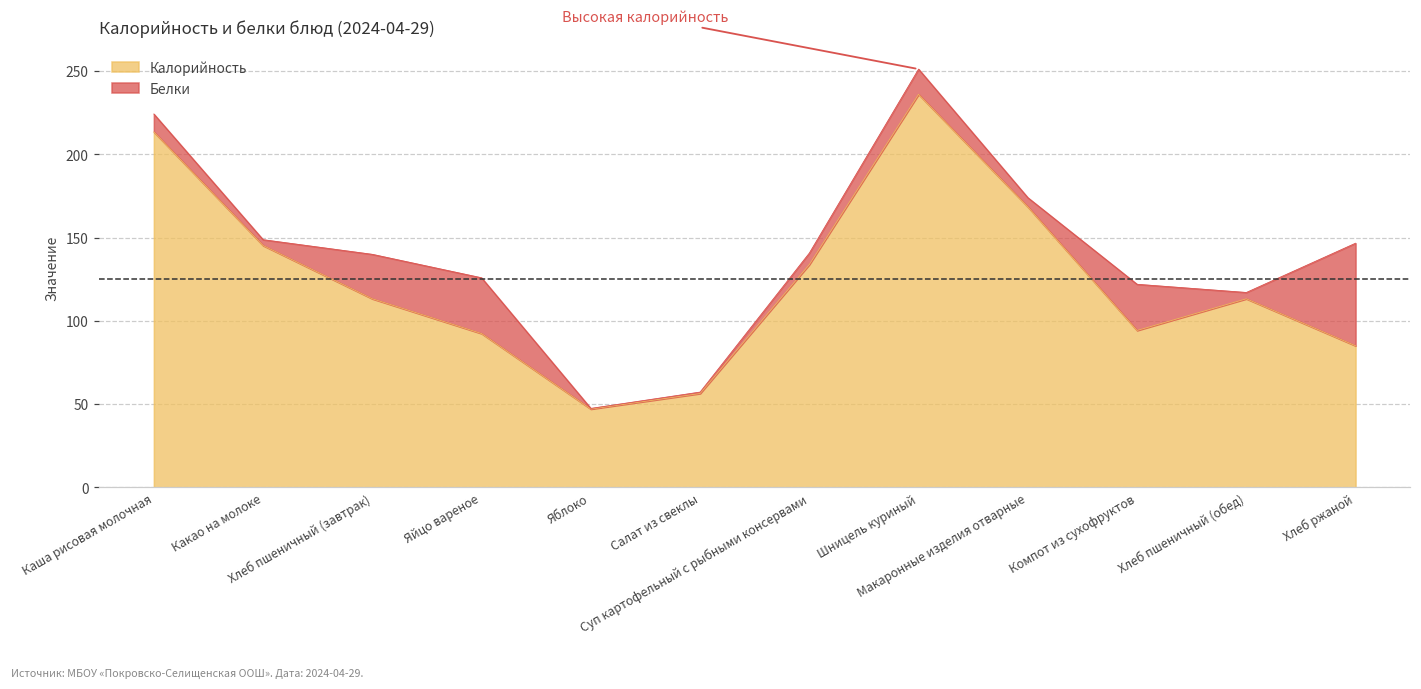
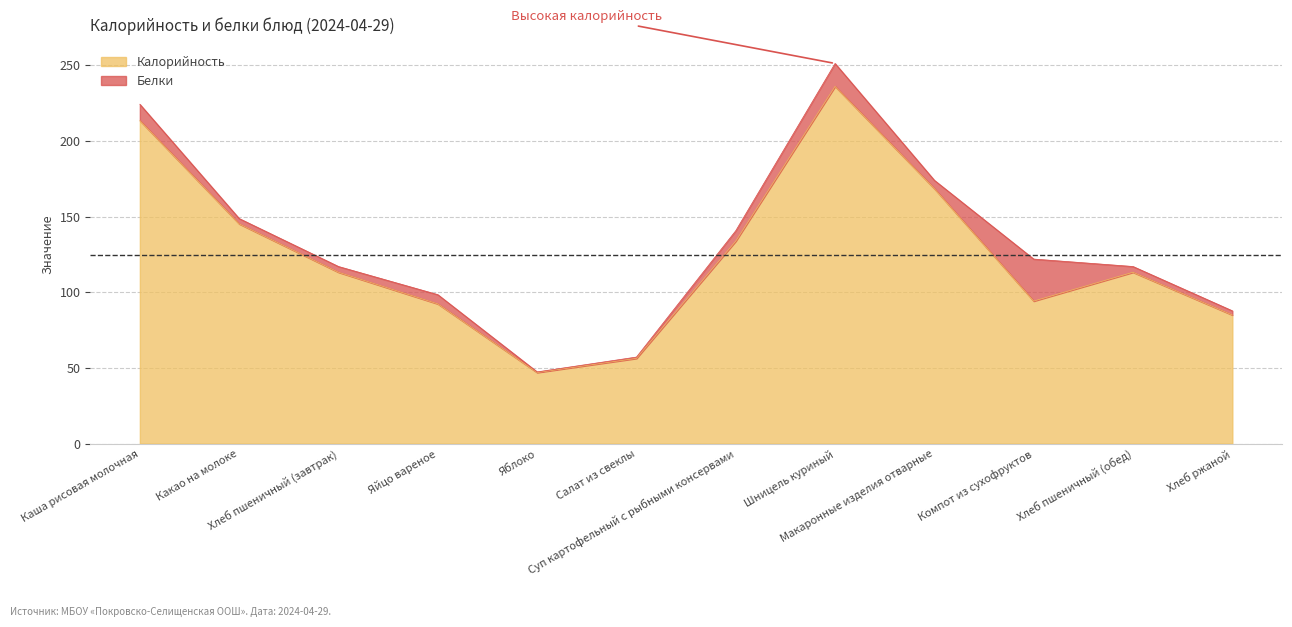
  {
    "Калорийность": {
      "Каша рисовая молочная": 213,
      "Какао на молоке": 145,
      "Хлеб пшеничный (завтрак)": 113,
      "Яйцо вареное": 92,
      "Суп картофельный с рыбными консервами": 134,
      "Шницель куриный": 236,
      "Макаронные изделия отварные": 168,
      "Компот из сухофруктов": 94,
      "Хлеб пшеничный (обед)": 113,
      "Хлеб ржаной": 85
    },
    "Белки": {
      "Каша рисовая молочная": 11,
      "Какао на молоке": 4,
-     "Хлеб пшеничный (завтрак)": 27,
-     "Яйцо вареное": 34,
+     "Хлеб пшеничный (завтрак)": 4,
+     "Яйцо вареное": 6,
      "Суп картофельный с рыбными консервами": 7,
      "Шницель куриный": 15,
      "Макаронные изделия отварные": 6,
      "Компот из сухофруктов": 28,
      "Хлеб пшеничный (обед)": 4,
-     "Хлеб ржаной": 62
+     "Хлеб ржаной": 3
    }
  }
